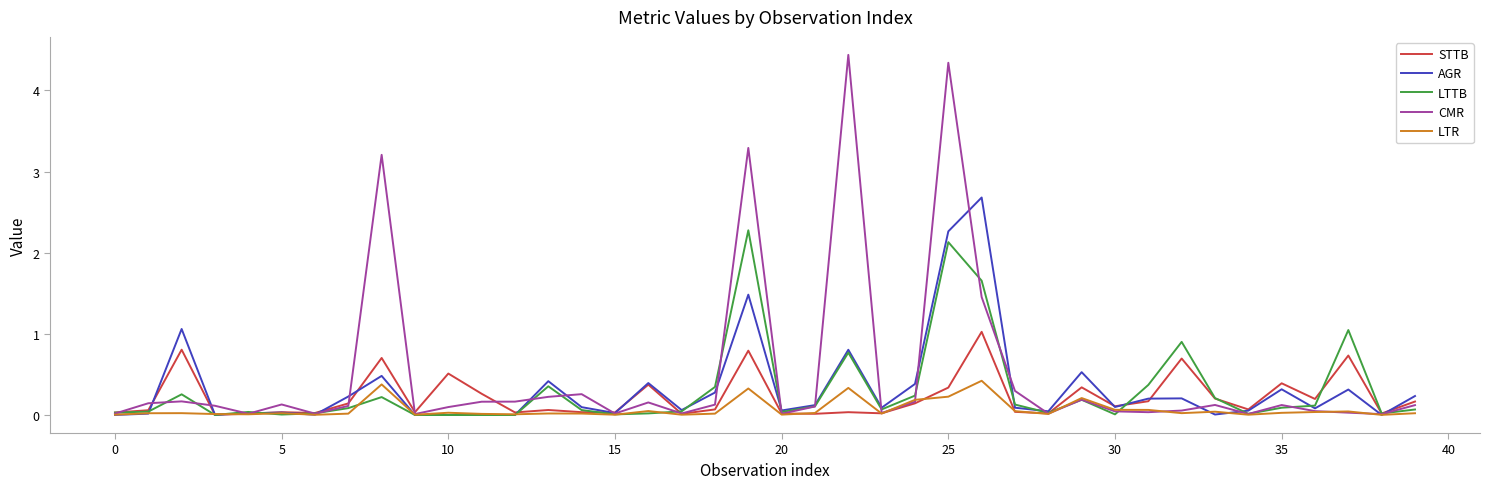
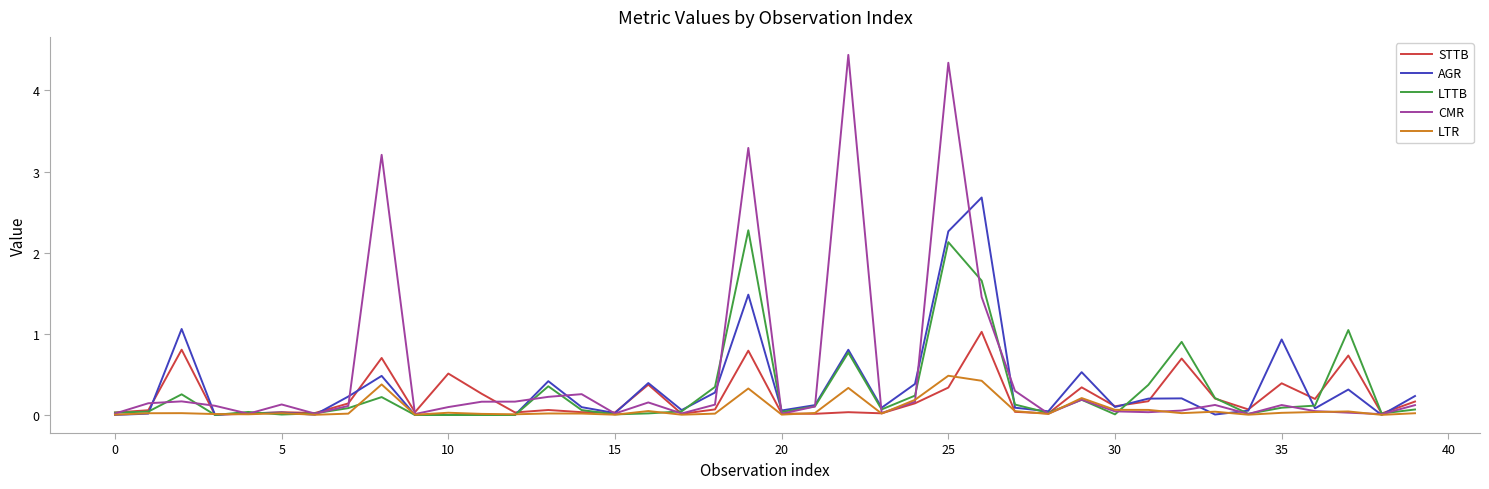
  {
    "STTB": {
      "10": 0.5,
      "25": 0.3,
      "35": 0.4
    },
    "AGR": {
      "25": 2.3,
-     "35": 0.3
+     "35": 0.9
    },
    "LTTB": {
      "25": 2.1,
      "30": 0.0,
      "35": 0.1
    },
    "CMR": {
      "5": 0.1,
      "10": 0.1,
      "25": 4.3,
      "35": 0.1
    },
    "LTR": {
-     "25": 0.2,
+     "25": 0.5,
      "35": 0.0
    }
  }
